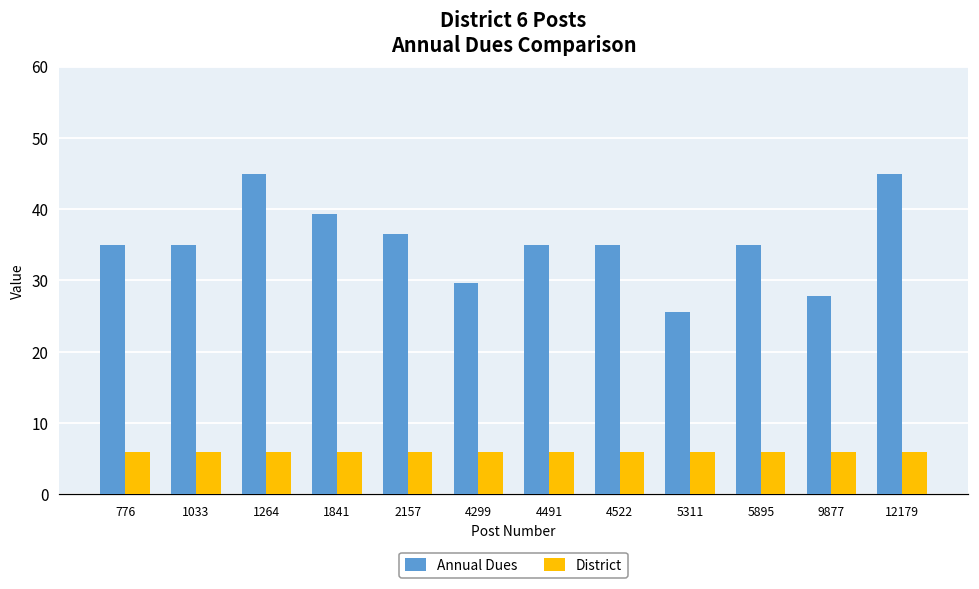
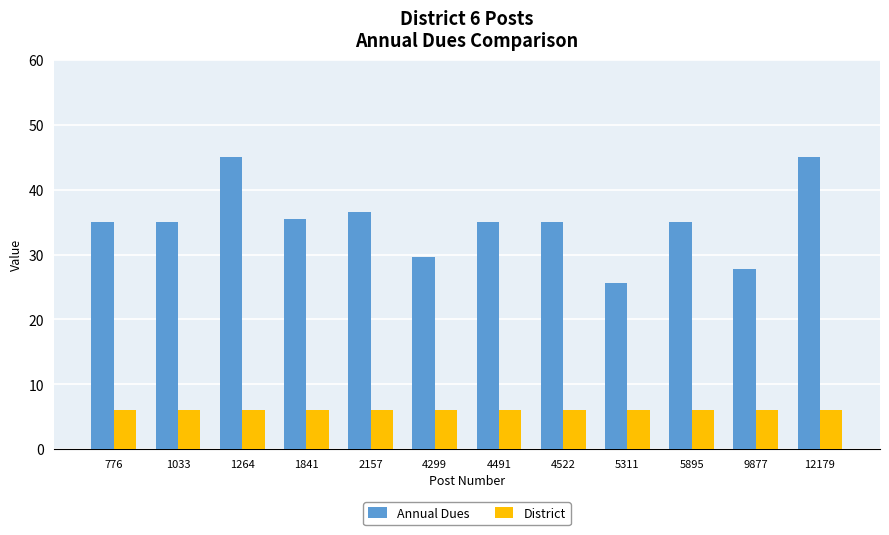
  {
    "Annual Dues": {
      "776": 35,
      "1033": 35,
      "1264": 45,
-     "1841": 39,
+     "1841": 36,
      "2157": 37,
      "4299": 30,
      "4491": 35,
      "4522": 35,
      "5311": 26,
      "5895": 35,
      "9877": 28,
      "12179": 45
    },
    "District": {
      "776": 6,
      "1033": 6,
      "1264": 6,
      "1841": 6,
      "2157": 6,
      "4299": 6,
      "4491": 6,
      "4522": 6,
      "5311": 6,
      "5895": 6,
      "9877": 6,
      "12179": 6
    }
  }
